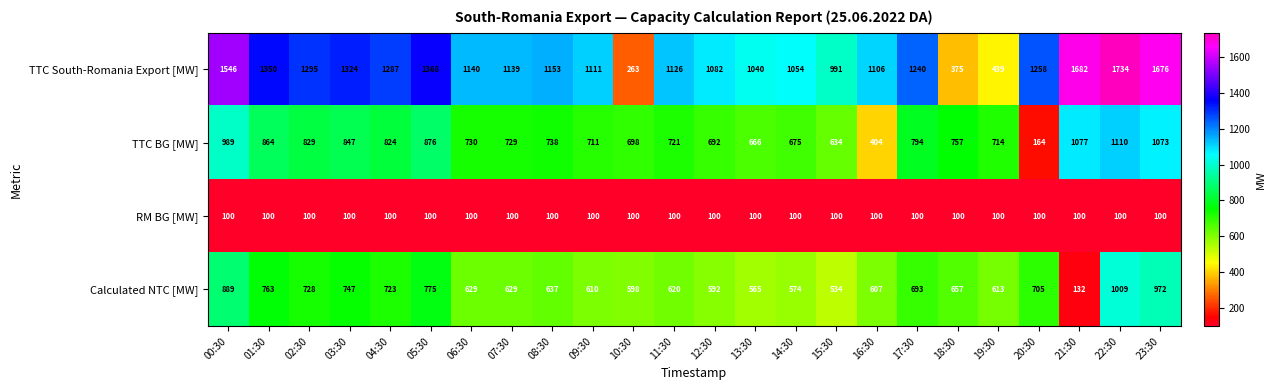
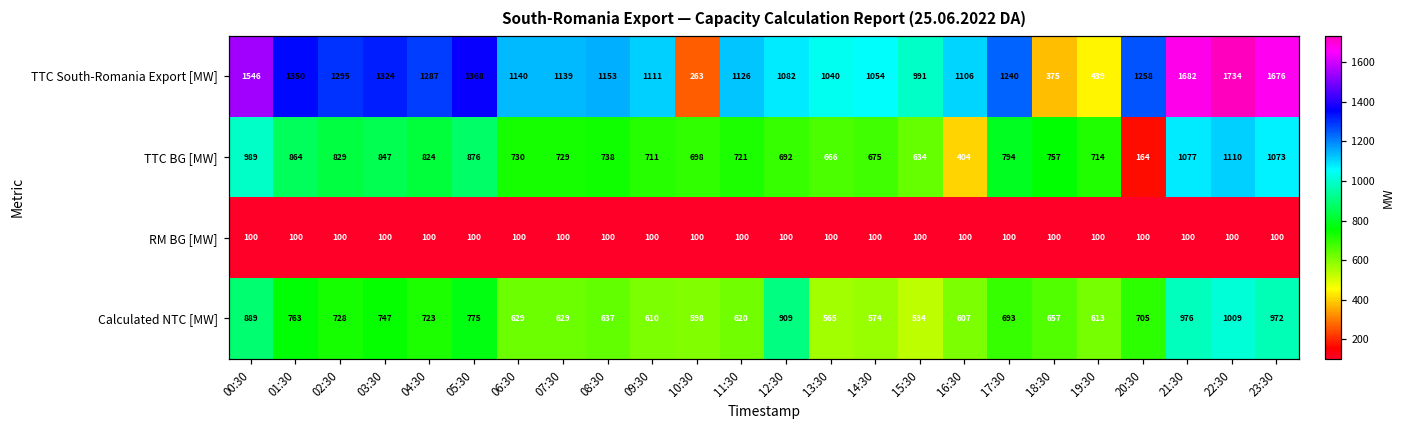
  {
    "TTC South-Romania Export [MW]": {
      "00:30": 1546,
      "01:30": 1350,
      "02:30": 1295,
      "03:30": 1324,
      "04:30": 1287,
      "05:30": 1368,
      "06:30": 1140,
      "07:30": 1139,
      "08:30": 1153,
      "09:30": 1111,
      "10:30": 263,
      "11:30": 1126,
      "12:30": 1082,
      "13:30": 1040,
      "14:30": 1054,
      "15:30": 991,
      "16:30": 1106,
      "17:30": 1240,
      "18:30": 375,
      "19:30": 439,
      "20:30": 1258,
      "21:30": 1682,
      "22:30": 1734,
      "23:30": 1676
    },
    "TTC BG [MW]": {
      "00:30": 989,
      "01:30": 864,
      "02:30": 829,
      "03:30": 847,
      "04:30": 824,
      "05:30": 876,
      "06:30": 730,
      "07:30": 729,
      "08:30": 738,
      "09:30": 711,
      "10:30": 698,
      "11:30": 721,
      "12:30": 692,
      "13:30": 666,
      "14:30": 675,
      "15:30": 634,
      "16:30": 404,
      "17:30": 794,
      "18:30": 757,
      "19:30": 714,
      "20:30": 164,
      "21:30": 1077,
      "22:30": 1110,
      "23:30": 1073
    },
    "RM BG [MW]": {
      "00:30": 100,
      "01:30": 100,
      "02:30": 100,
      "03:30": 100,
      "04:30": 100,
      "05:30": 100,
      "06:30": 100,
      "07:30": 100,
      "08:30": 100,
      "09:30": 100,
      "10:30": 100,
      "11:30": 100,
      "12:30": 100,
      "13:30": 100,
      "14:30": 100,
      "15:30": 100,
      "16:30": 100,
      "17:30": 100,
      "18:30": 100,
      "19:30": 100,
      "20:30": 100,
      "21:30": 100,
      "22:30": 100,
      "23:30": 100
    },
    "Calculated NTC [MW]": {
      "00:30": 889,
      "01:30": 763,
      "02:30": 728,
      "03:30": 747,
      "04:30": 723,
      "05:30": 775,
      "06:30": 629,
      "07:30": 629,
      "08:30": 637,
      "09:30": 610,
      "10:30": 598,
      "11:30": 620,
-     "12:30": 592,
+     "12:30": 909,
      "13:30": 565,
      "14:30": 574,
      "15:30": 534,
      "16:30": 607,
      "17:30": 693,
      "18:30": 657,
      "19:30": 613,
      "20:30": 705,
-     "21:30": 132,
+     "21:30": 976,
      "22:30": 1009,
      "23:30": 972
    }
  }
